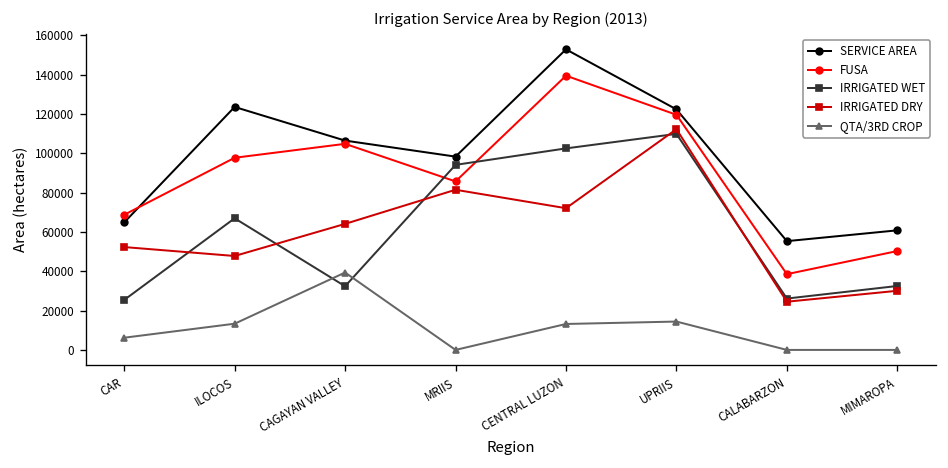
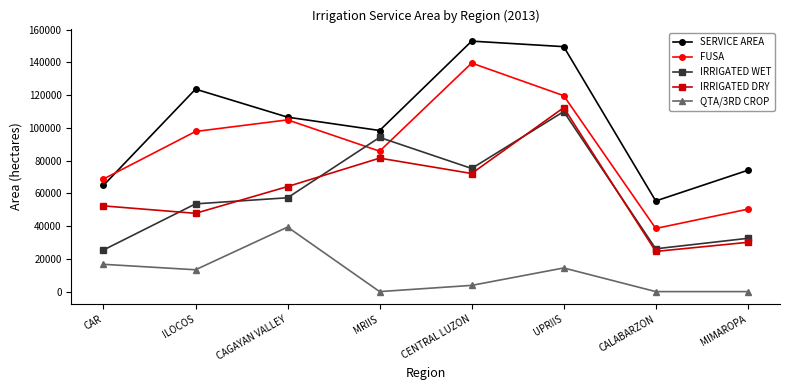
  {
    "SERVICE AREA": {
      "CAR": 65000,
      "ILOCOS": 124000,
      "CAGAYAN VALLEY": 107000,
      "MRIIS": 98000,
      "CENTRAL LUZON": 153000,
-     "UPRIIS": 122000,
+     "UPRIIS": 150000,
      "CALABARZON": 55000,
-     "MIMAROPA": 61000
+     "MIMAROPA": 74000
    },
    "IRRIGATED WET": {
      "CAR": 25000,
-     "ILOCOS": 67000,
-     "CAGAYAN VALLEY": 32000,
+     "ILOCOS": 54000,
+     "CAGAYAN VALLEY": 57000,
      "MRIIS": 94000,
-     "CENTRAL LUZON": 103000,
+     "CENTRAL LUZON": 75000,
      "UPRIIS": 110000,
      "CALABARZON": 26000,
      "MIMAROPA": 33000
    },
    "QTA/3RD CROP": {
-     "CAR": 6000,
+     "CAR": 17000,
      "ILOCOS": 13000,
      "CAGAYAN VALLEY": 39000,
      "MRIIS": 0,
-     "CENTRAL LUZON": 13000,
+     "CENTRAL LUZON": 4000,
      "UPRIIS": 14000,
      "CALABARZON": 0,
      "MIMAROPA": 0
    }
  }
